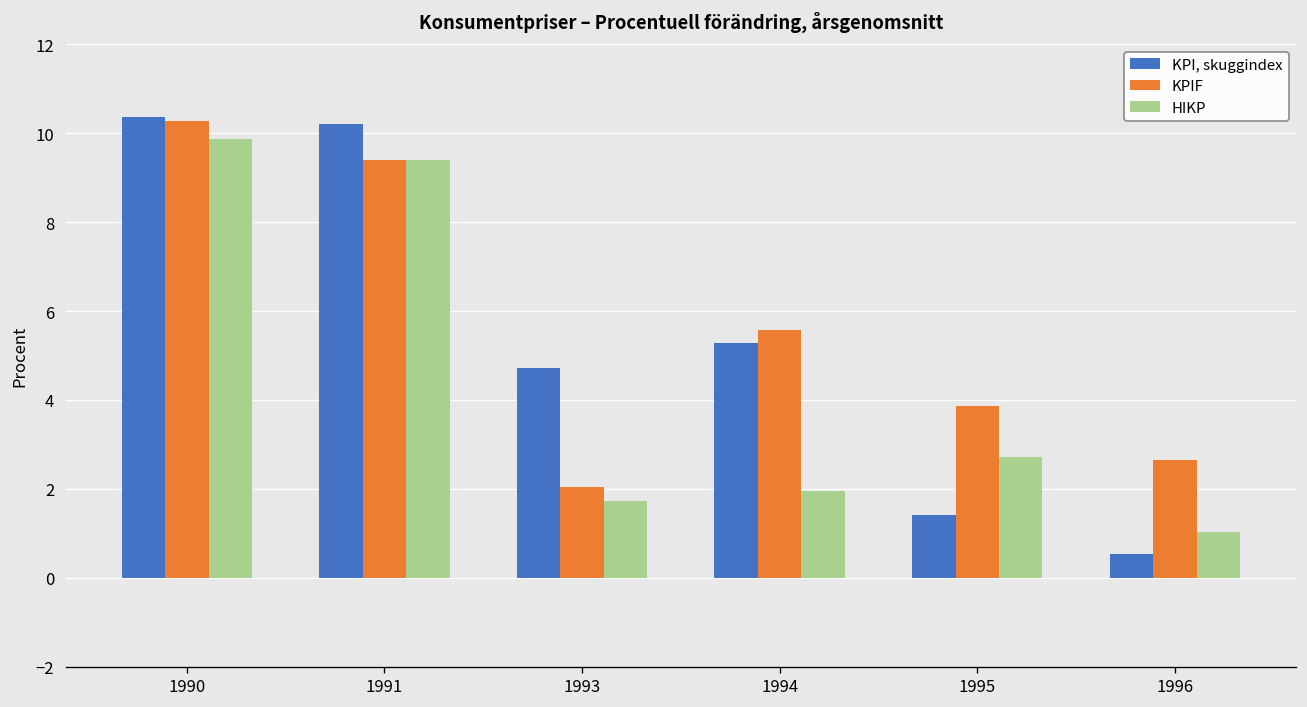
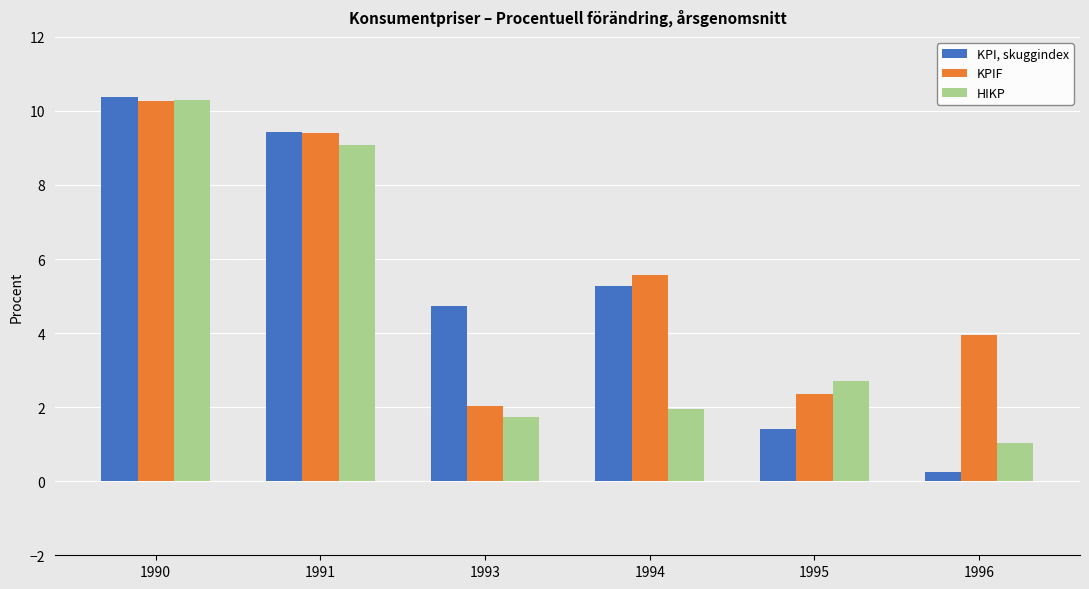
  {
    "KPI, skuggindex": {
      "1990": 10.4,
-     "1991": 10.2,
+     "1991": 9.4,
      "1993": 4.7,
      "1994": 5.3,
      "1995": 1.4,
-     "1996": 0.5
+     "1996": 0.2
    },
    "KPIF": {
      "1990": 10.3,
      "1991": 9.4,
      "1993": 2.0,
      "1994": 5.6,
-     "1995": 3.9,
-     "1996": 2.6
+     "1995": 2.4,
+     "1996": 4.0
    },
    "HIKP": {
-     "1990": 9.9,
-     "1991": 9.4,
+     "1990": 10.3,
+     "1991": 9.1,
      "1993": 1.7,
      "1994": 2.0,
      "1995": 2.7,
      "1996": 1.0
    }
  }
